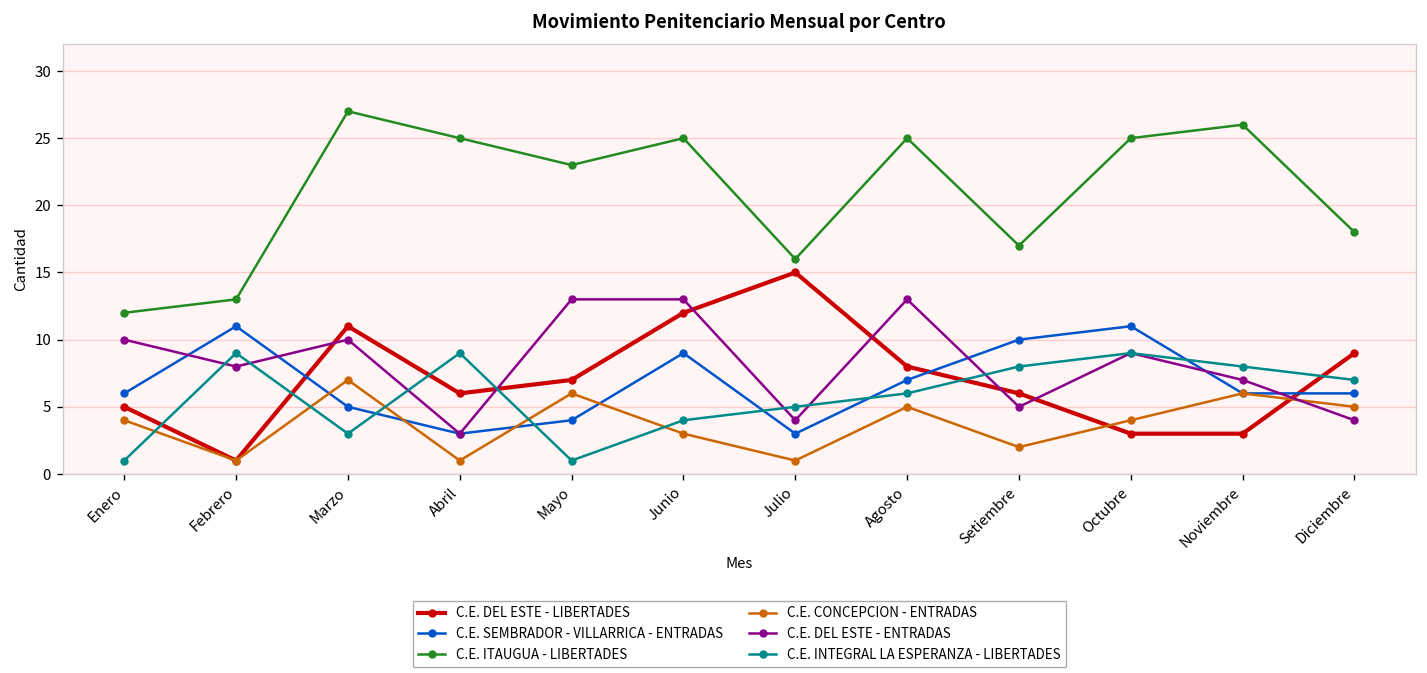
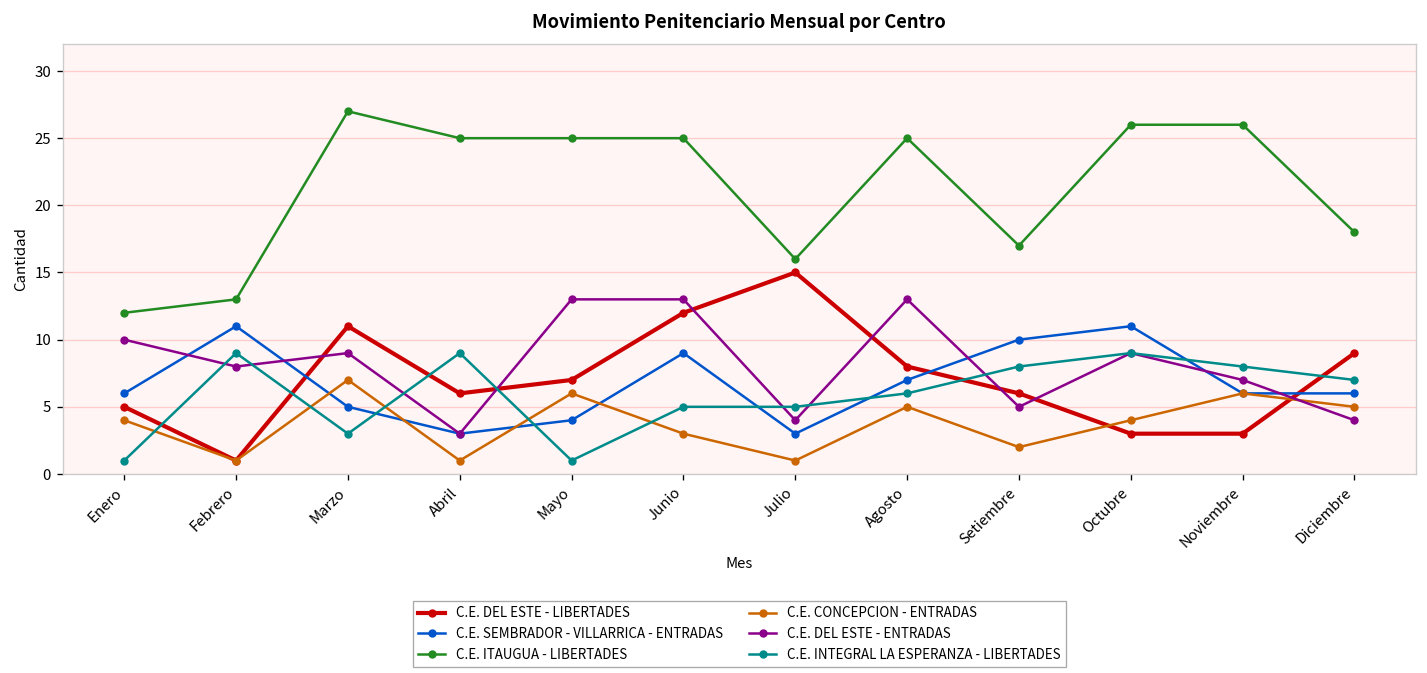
  {
    "C.E. DEL ESTE - LIBERTADES": {
      "Enero": 5,
      "Marzo": 11,
      "Abril": 6,
      "Mayo": 7,
      "Junio": 12,
      "Julio": 15,
      "Agosto": 8,
      "Setiembre": 6,
      "Octubre": 3,
      "Noviembre": 3,
      "Diciembre": 9
    },
    "C.E. SEMBRADOR - VILLARRICA - ENTRADAS": {
      "Enero": 6,
      "Febrero": 11,
      "Marzo": 5,
      "Mayo": 4,
      "Junio": 9,
      "Julio": 3,
      "Agosto": 7,
      "Setiembre": 10,
      "Octubre": 11,
      "Diciembre": 6
    },
    "C.E. ITAUGUA - LIBERTADES": {
      "Enero": 12,
      "Febrero": 13,
      "Marzo": 27,
      "Abril": 25,
-     "Mayo": 23,
+     "Mayo": 25,
      "Junio": 25,
      "Julio": 16,
      "Agosto": 25,
      "Setiembre": 17,
-     "Octubre": 25,
+     "Octubre": 26,
      "Noviembre": 26,
      "Diciembre": 18
    },
    "C.E. CONCEPCION - ENTRADAS": {
      "Enero": 4,
      "Marzo": 7,
      "Abril": 1,
      "Mayo": 6,
      "Junio": 3,
      "Julio": 1,
      "Agosto": 5,
      "Setiembre": 2,
      "Octubre": 4,
      "Diciembre": 5
    },
    "C.E. DEL ESTE - ENTRADAS": {
      "Enero": 10,
      "Febrero": 8,
-     "Marzo": 10,
+     "Marzo": 9,
      "Mayo": 13,
      "Junio": 13,
      "Julio": 4,
      "Agosto": 13,
      "Setiembre": 5,
      "Noviembre": 7,
      "Diciembre": 4
    },
    "C.E. INTEGRAL LA ESPERANZA - LIBERTADES": {
      "Enero": 1,
      "Febrero": 9,
      "Marzo": 3,
      "Abril": 9,
      "Mayo": 1,
-     "Junio": 4,
+     "Junio": 5,
      "Julio": 5,
      "Agosto": 6,
      "Setiembre": 8,
      "Noviembre": 8,
      "Diciembre": 7
    }
  }
